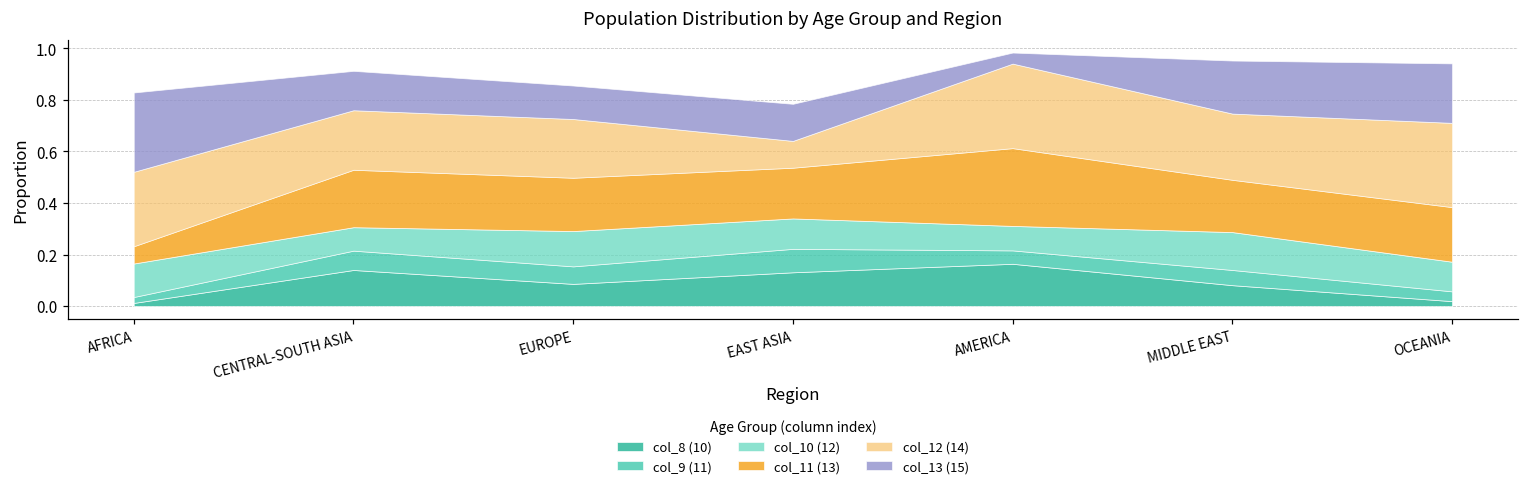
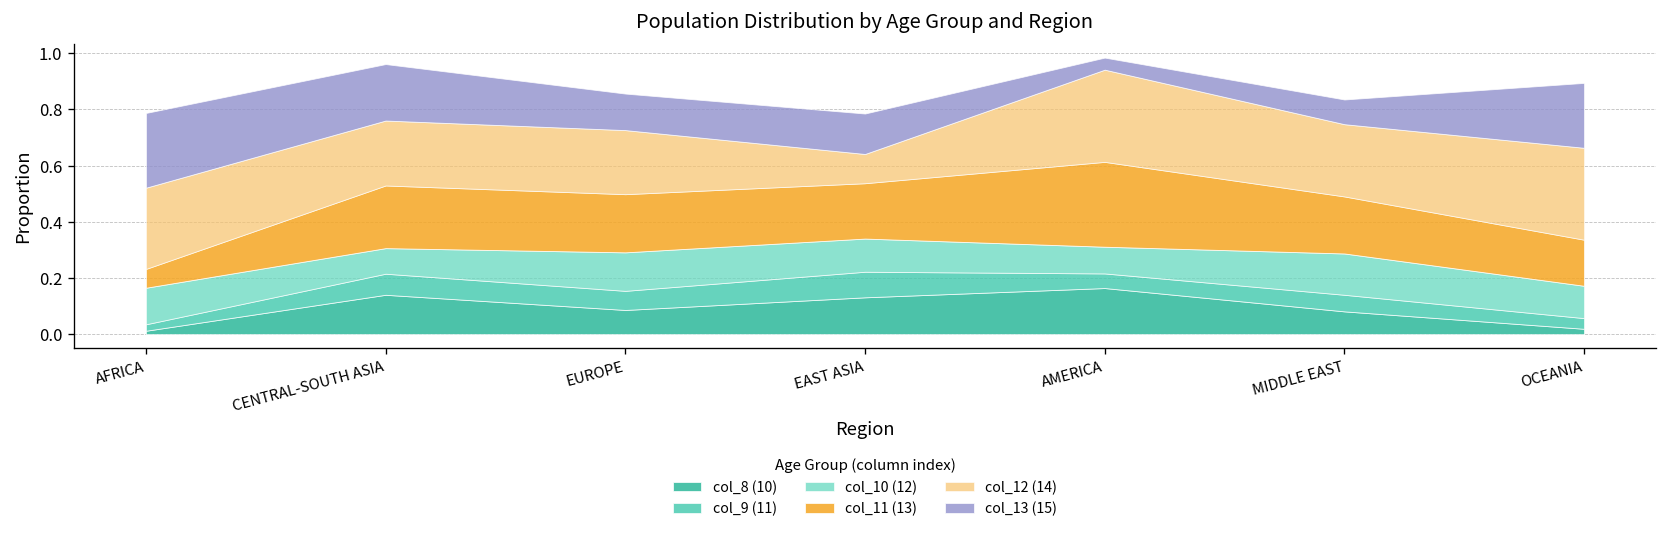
  {
    "col_11 (13)": {
      "AFRICA": 0.07,
      "CENTRAL-SOUTH ASIA": 0.22,
      "EUROPE": 0.21,
      "EAST ASIA": 0.20,
      "AMERICA": 0.30,
      "MIDDLE EAST": 0.20,
-     "OCEANIA": 0.21
+     "OCEANIA": 0.16
    },
    "col_12 (14)": {
      "AFRICA": 0.29,
      "CENTRAL-SOUTH ASIA": 0.23,
      "EUROPE": 0.23,
      "EAST ASIA": 0.10,
      "AMERICA": 0.33,
      "MIDDLE EAST": 0.26,
      "OCEANIA": 0.33
    },
    "col_13 (15)": {
-     "AFRICA": 0.31,
-     "CENTRAL-SOUTH ASIA": 0.15,
+     "AFRICA": 0.27,
+     "CENTRAL-SOUTH ASIA": 0.20,
      "EUROPE": 0.13,
      "EAST ASIA": 0.14,
      "AMERICA": 0.04,
-     "MIDDLE EAST": 0.21,
+     "MIDDLE EAST": 0.09,
      "OCEANIA": 0.23
    }
  }
